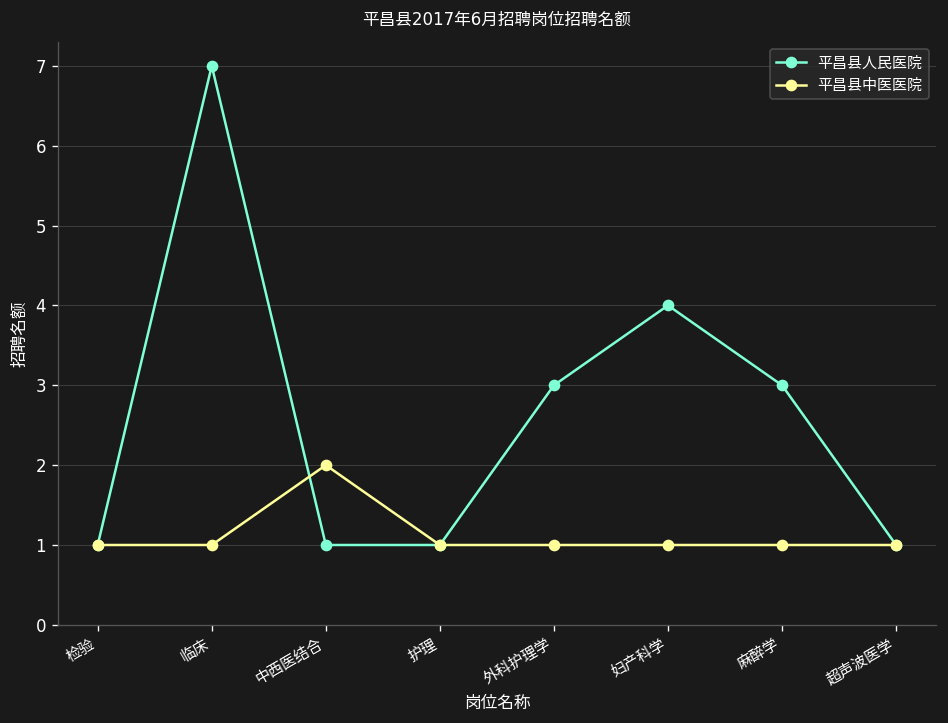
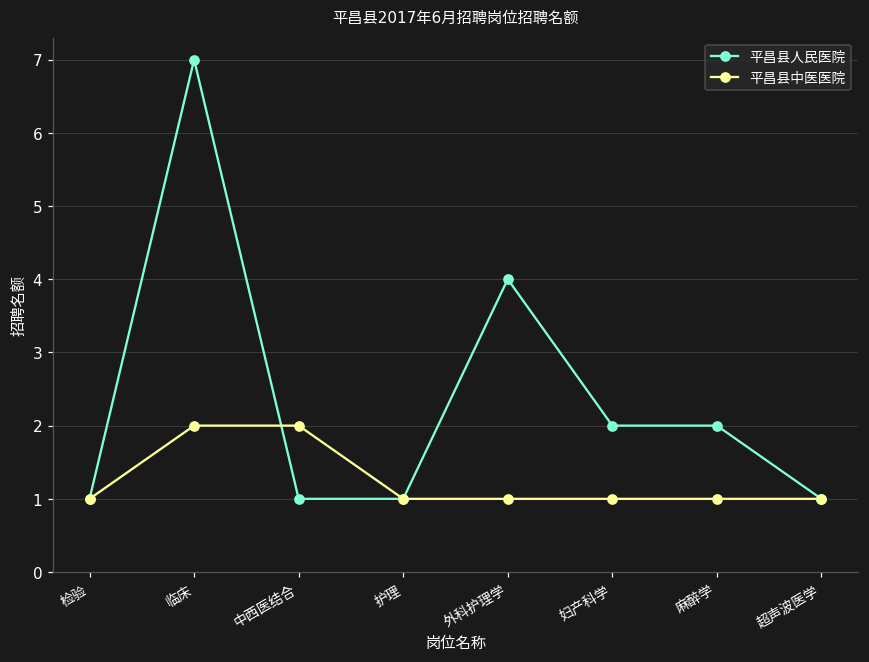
  {
    "平昌县人民医院": {
      "临床": 7,
      "中西医结合": 1,
-     "外科护理学": 3,
-     "妇产科学": 4,
-     "麻醉学": 3
+     "外科护理学": 4,
+     "妇产科学": 2,
+     "麻醉学": 2
    },
    "平昌县中医医院": {
-     "临床": 1,
+     "临床": 2,
      "中西医结合": 2,
      "外科护理学": 1,
      "妇产科学": 1,
      "麻醉学": 1
    }
  }
